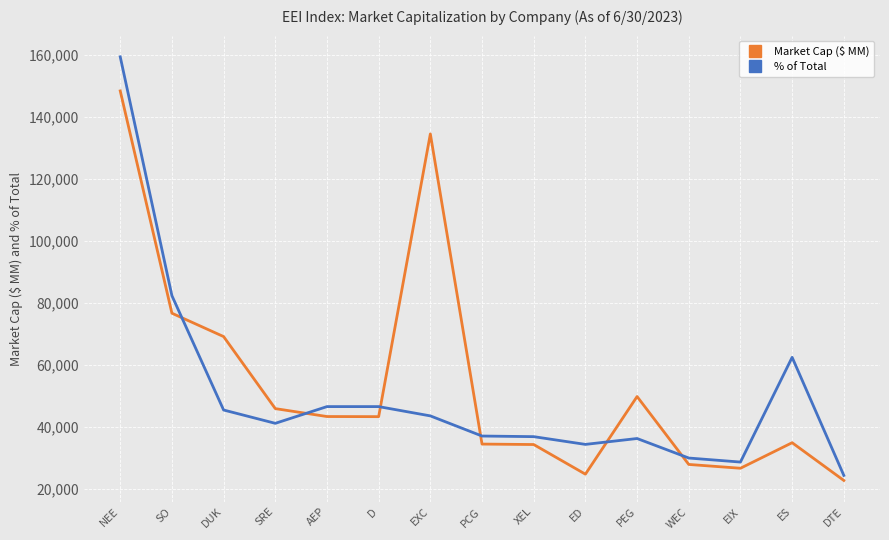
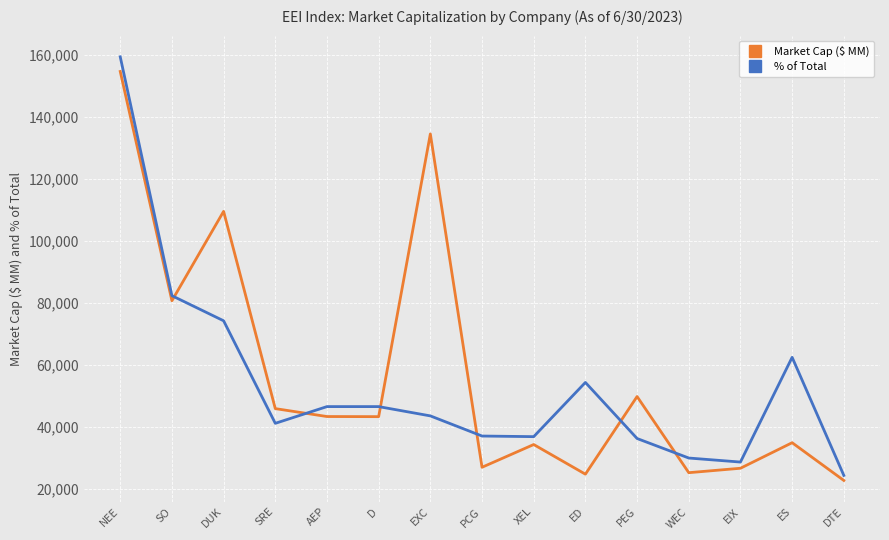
  {
    "Market Cap ($ MM)": {
-     "NEE": "148,000",
-     "SO": "77,000",
-     "DUK": "69,000",
+     "NEE": "155,000",
+     "SO": "81,000",
+     "DUK": "110,000",
      "SRE": "46,000",
      "AEP": "43,000",
      "D": "43,000",
      "EXC": "135,000",
-     "PCG": "34,000",
+     "PCG": "27,000",
      "XEL": "34,000",
      "ED": "25,000",
      "PEG": "50,000",
-     "WEC": "28,000",
+     "WEC": "25,000",
      "EIX": "27,000",
      "ES": "35,000",
      "DTE": "23,000"
    },
    "% of Total": {
      "NEE": "159,000",
      "SO": "82,000",
-     "DUK": "45,000",
+     "DUK": "74,000",
      "SRE": "41,000",
      "AEP": "47,000",
      "D": "47,000",
      "EXC": "44,000",
      "PCG": "37,000",
      "XEL": "37,000",
-     "ED": "34,000",
+     "ED": "54,000",
      "PEG": "36,000",
      "WEC": "30,000",
      "EIX": "29,000",
      "ES": "62,000",
      "DTE": "24,000"
    }
  }
